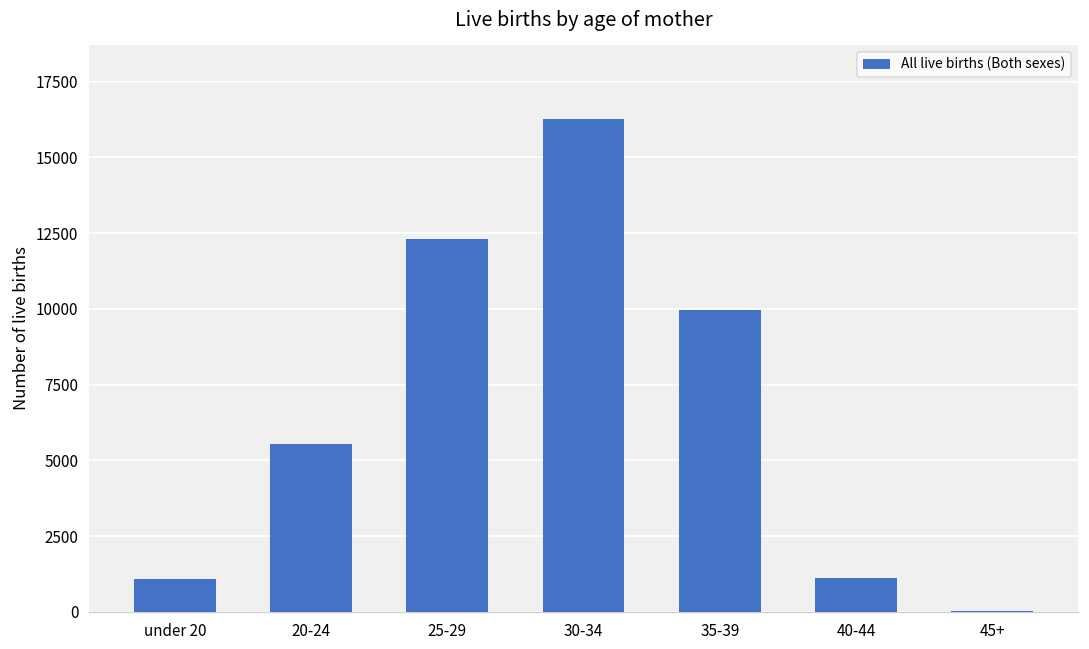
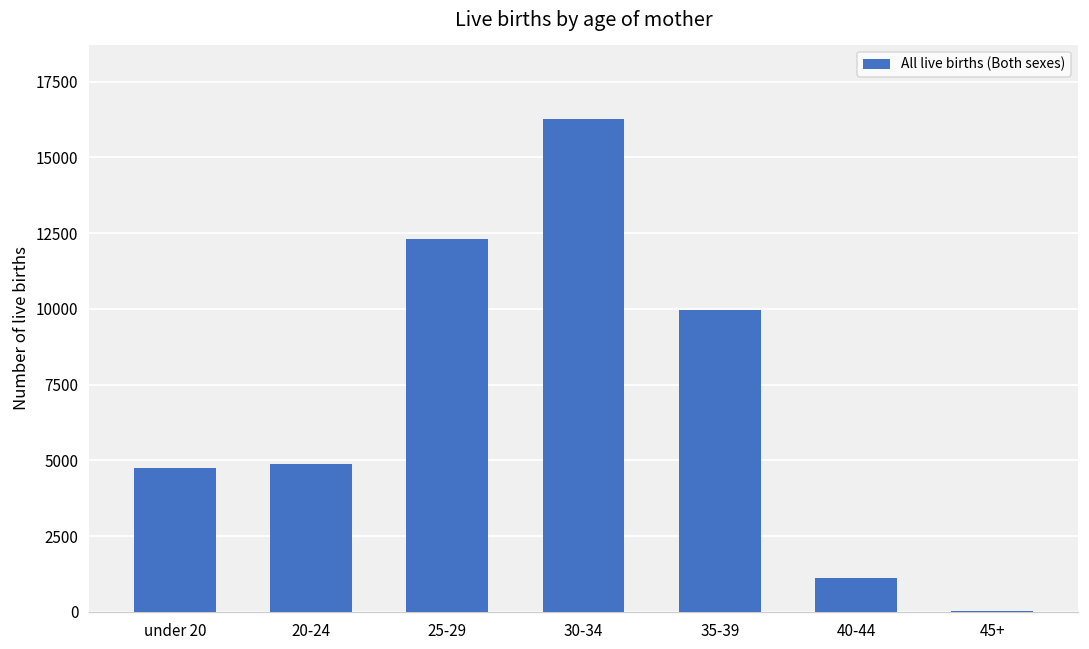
  {
-   "under 20": 1100,
-   "20-24": 5500,
+   "under 20": 4700,
+   "20-24": 4900,
    "25-29": 12300,
    "30-34": 16300,
    "35-39": 10000,
    "40-44": 1100
  }
